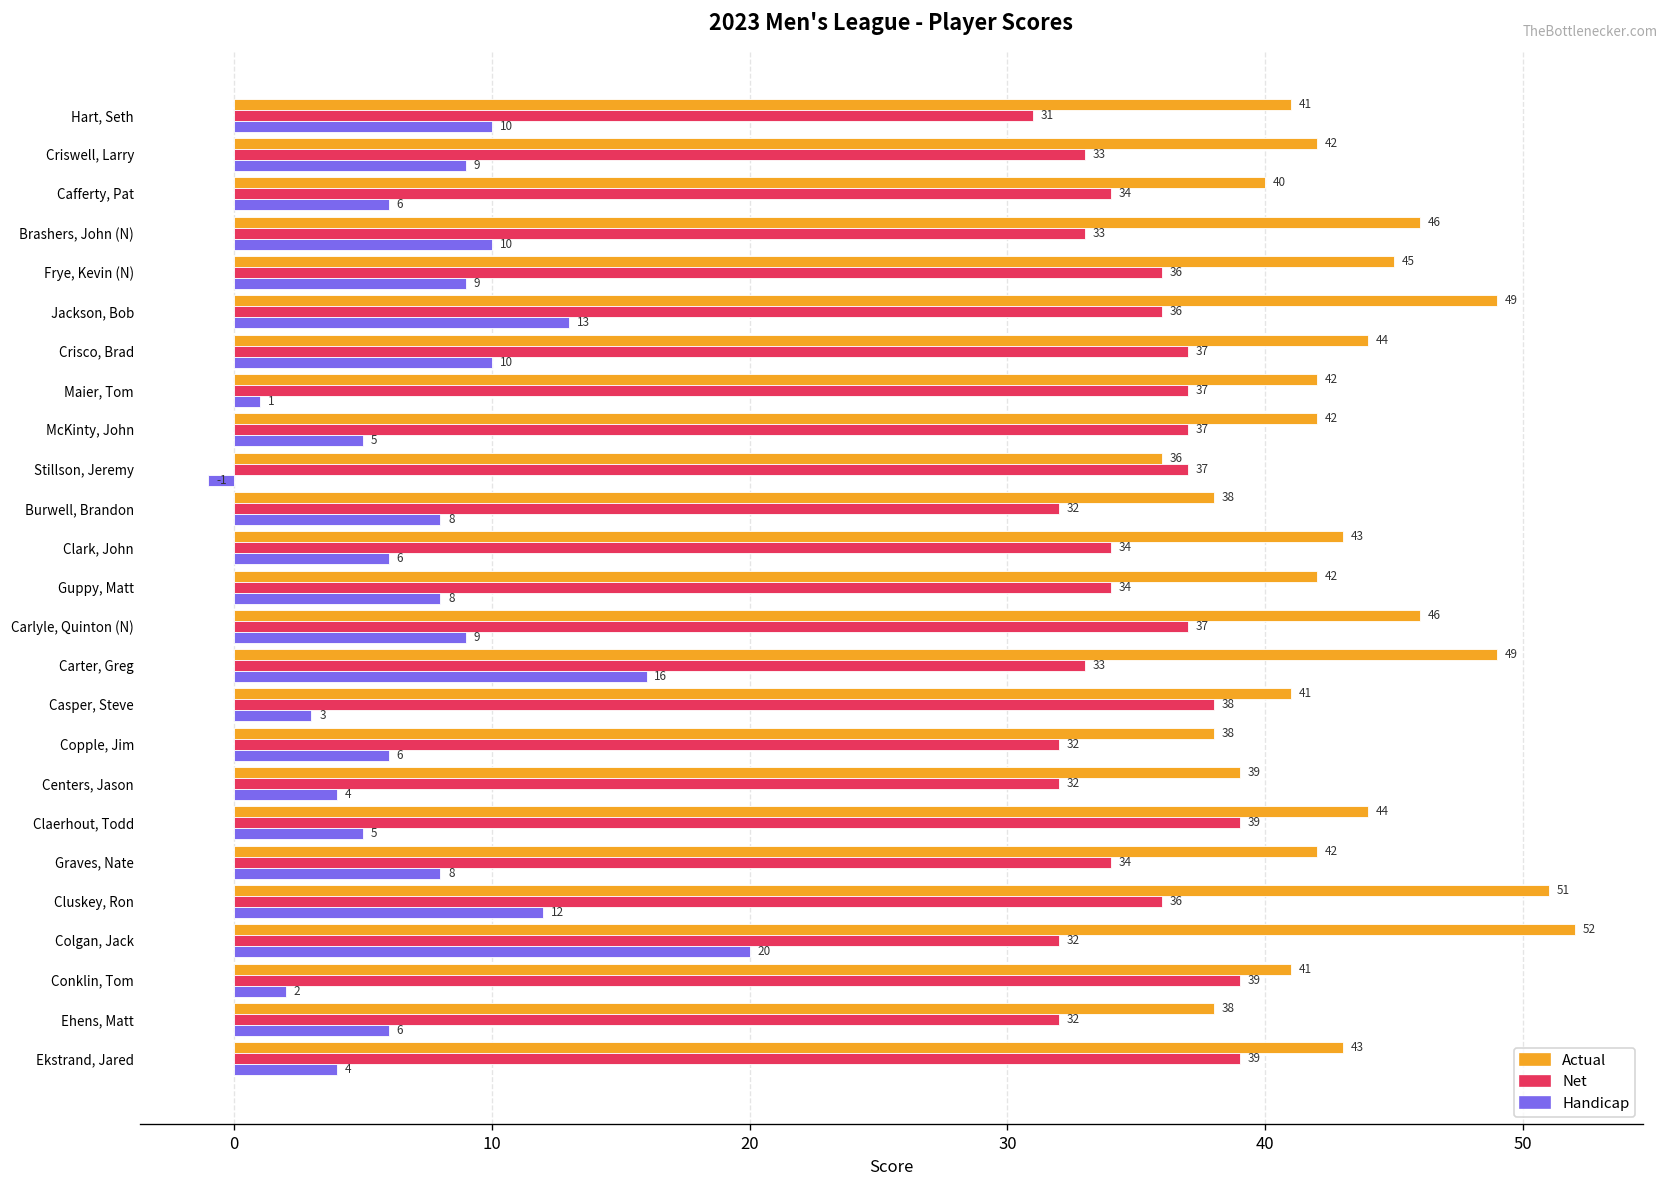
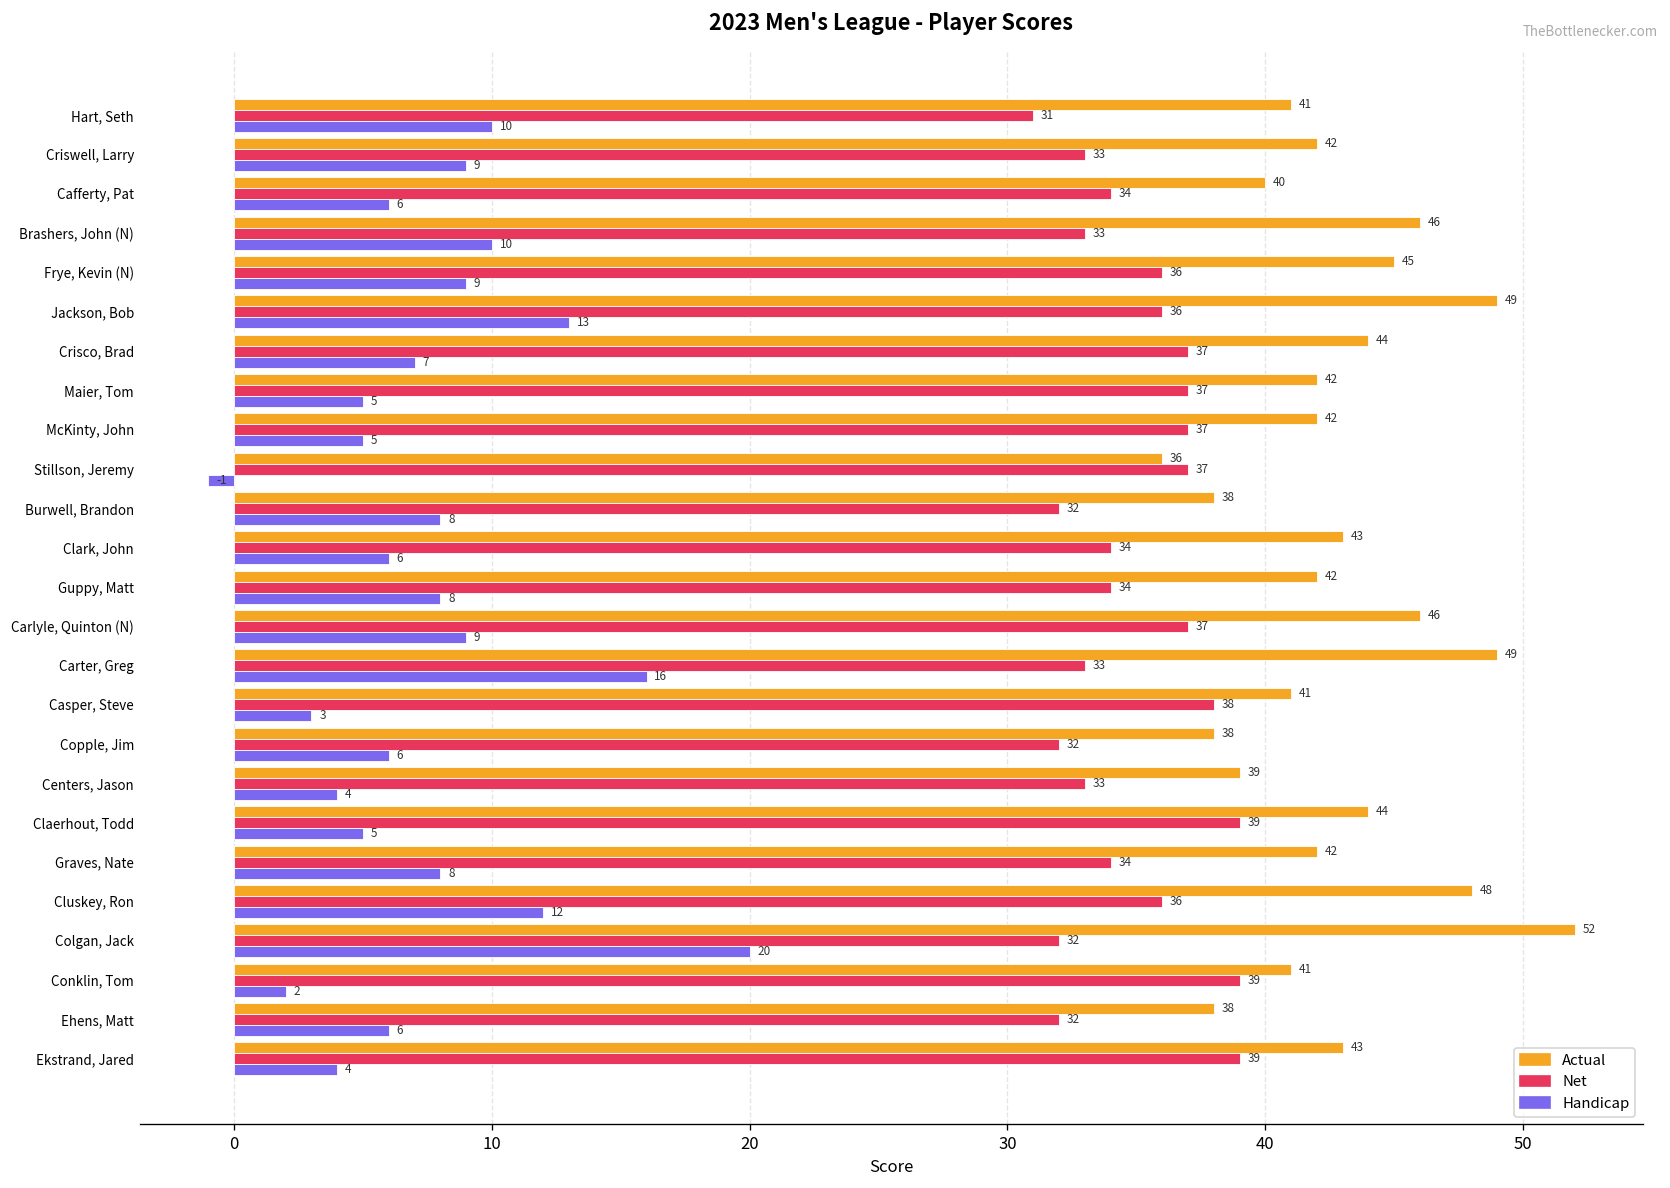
  {
    "Actual": {
      "Hart, Seth": 41,
      "Criswell, Larry": 42,
      "Cafferty, Pat": 40,
      "Brashers, John (N)": 46,
      "Frye, Kevin (N)": 45,
      "Jackson, Bob": 49,
      "Crisco, Brad": 44,
      "Maier, Tom": 42,
      "McKinty, John": 42,
      "Stillson, Jeremy": 36,
      "Burwell, Brandon": 38,
      "Clark, John": 43,
      "Guppy, Matt": 42,
      "Carlyle, Quinton (N)": 46,
      "Carter, Greg": 49,
      "Casper, Steve": 41,
      "Copple, Jim": 38,
      "Centers, Jason": 39,
      "Claerhout, Todd": 44,
      "Graves, Nate": 42,
-     "Cluskey, Ron": 51,
+     "Cluskey, Ron": 48,
      "Colgan, Jack": 52,
      "Conklin, Tom": 41,
      "Ehens, Matt": 38,
      "Ekstrand, Jared": 43
    },
    "Net": {
      "Hart, Seth": 31,
      "Criswell, Larry": 33,
      "Cafferty, Pat": 34,
      "Brashers, John (N)": 33,
      "Frye, Kevin (N)": 36,
      "Jackson, Bob": 36,
      "Crisco, Brad": 37,
      "Maier, Tom": 37,
      "McKinty, John": 37,
      "Stillson, Jeremy": 37,
      "Burwell, Brandon": 32,
      "Clark, John": 34,
      "Guppy, Matt": 34,
      "Carlyle, Quinton (N)": 37,
      "Carter, Greg": 33,
      "Casper, Steve": 38,
      "Copple, Jim": 32,
-     "Centers, Jason": 32,
+     "Centers, Jason": 33,
      "Claerhout, Todd": 39,
      "Graves, Nate": 34,
      "Cluskey, Ron": 36,
      "Colgan, Jack": 32,
      "Conklin, Tom": 39,
      "Ehens, Matt": 32,
      "Ekstrand, Jared": 39
    },
    "Handicap": {
      "Hart, Seth": 10,
      "Criswell, Larry": 9,
      "Cafferty, Pat": 6,
      "Brashers, John (N)": 10,
      "Frye, Kevin (N)": 9,
      "Jackson, Bob": 13,
-     "Crisco, Brad": 10,
-     "Maier, Tom": 1,
+     "Crisco, Brad": 7,
+     "Maier, Tom": 5,
      "McKinty, John": 5,
      "Stillson, Jeremy": -1,
      "Burwell, Brandon": 8,
      "Clark, John": 6,
      "Guppy, Matt": 8,
      "Carlyle, Quinton (N)": 9,
      "Carter, Greg": 16,
      "Casper, Steve": 3,
      "Copple, Jim": 6,
      "Centers, Jason": 4,
      "Claerhout, Todd": 5,
      "Graves, Nate": 8,
      "Cluskey, Ron": 12,
      "Colgan, Jack": 20,
      "Conklin, Tom": 2,
      "Ehens, Matt": 6,
      "Ekstrand, Jared": 4
    }
  }
